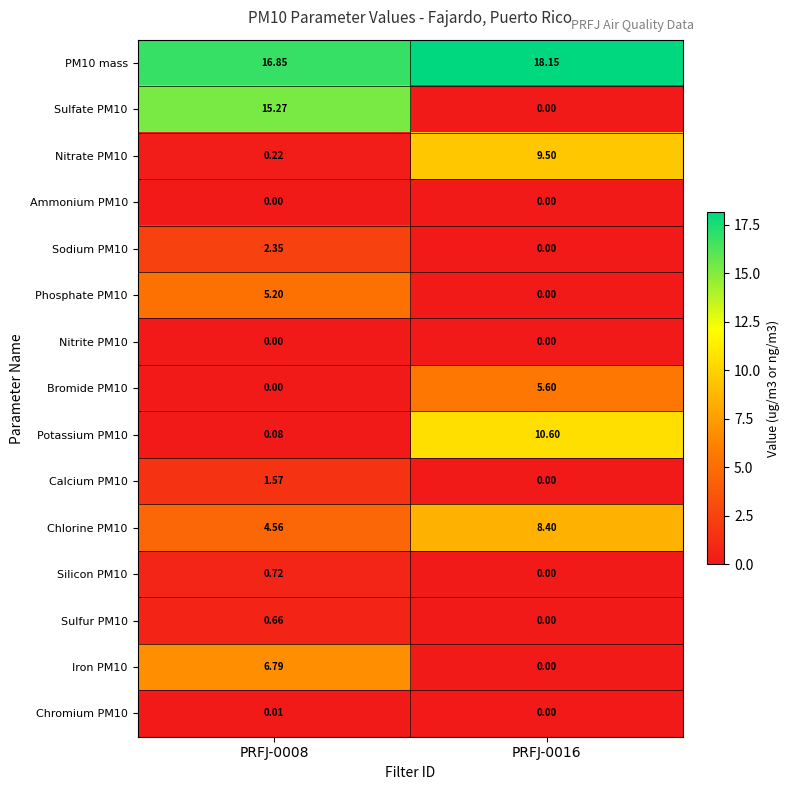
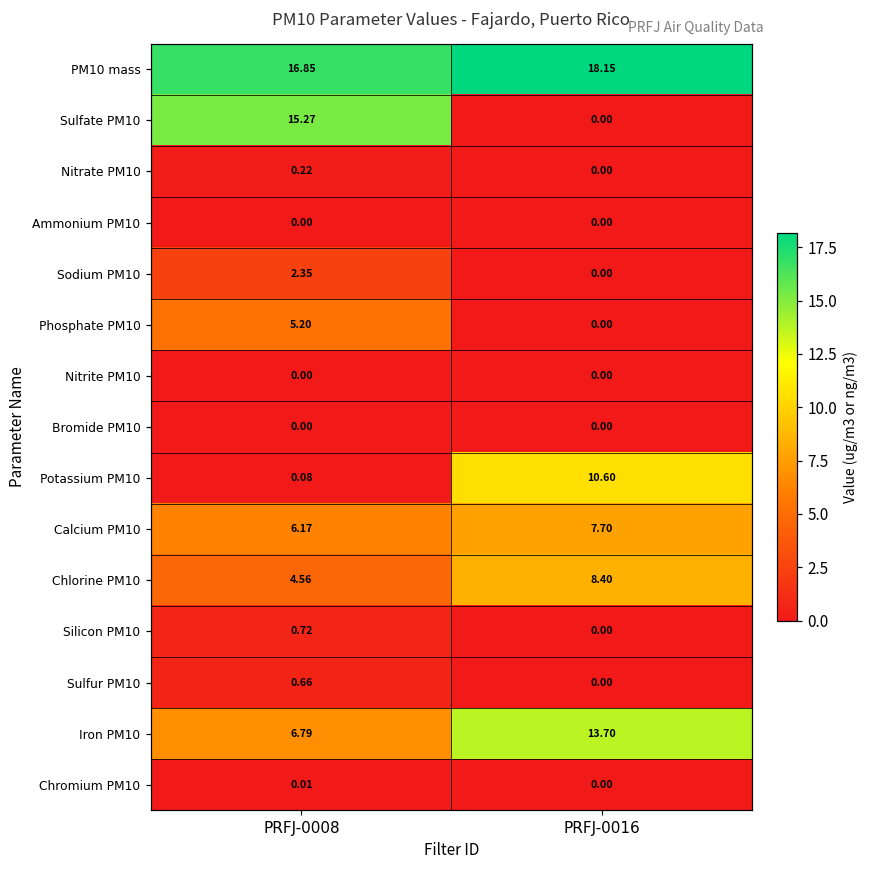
  {
    "PM10 mass": {
      "PRFJ-0008": 16.85,
      "PRFJ-0016": 18.15
    },
    "Sulfate PM10": {
      "PRFJ-0008": 15.27,
      "PRFJ-0016": 0.00
    },
    "Nitrate PM10": {
      "PRFJ-0008": 0.22,
-     "PRFJ-0016": 9.50
+     "PRFJ-0016": 0.00
    },
    "Ammonium PM10": {
      "PRFJ-0008": 0.00,
      "PRFJ-0016": 0.00
    },
    "Sodium PM10": {
      "PRFJ-0008": 2.35,
      "PRFJ-0016": 0.00
    },
    "Phosphate PM10": {
      "PRFJ-0008": 5.20,
      "PRFJ-0016": 0.00
    },
    "Nitrite PM10": {
      "PRFJ-0008": 0.00,
      "PRFJ-0016": 0.00
    },
    "Bromide PM10": {
      "PRFJ-0008": 0.00,
-     "PRFJ-0016": 5.60
+     "PRFJ-0016": 0.00
    },
    "Potassium PM10": {
      "PRFJ-0008": 0.08,
      "PRFJ-0016": 10.60
    },
    "Calcium PM10": {
-     "PRFJ-0008": 1.57,
-     "PRFJ-0016": 0.00
+     "PRFJ-0008": 6.17,
+     "PRFJ-0016": 7.70
    },
    "Chlorine PM10": {
      "PRFJ-0008": 4.56,
      "PRFJ-0016": 8.40
    },
    "Silicon PM10": {
      "PRFJ-0008": 0.72,
      "PRFJ-0016": 0.00
    },
    "Sulfur PM10": {
      "PRFJ-0008": 0.66,
      "PRFJ-0016": 0.00
    },
    "Iron PM10": {
      "PRFJ-0008": 6.79,
-     "PRFJ-0016": 0.00
+     "PRFJ-0016": 13.70
    },
    "Chromium PM10": {
      "PRFJ-0008": 0.01,
      "PRFJ-0016": 0.00
    }
  }
